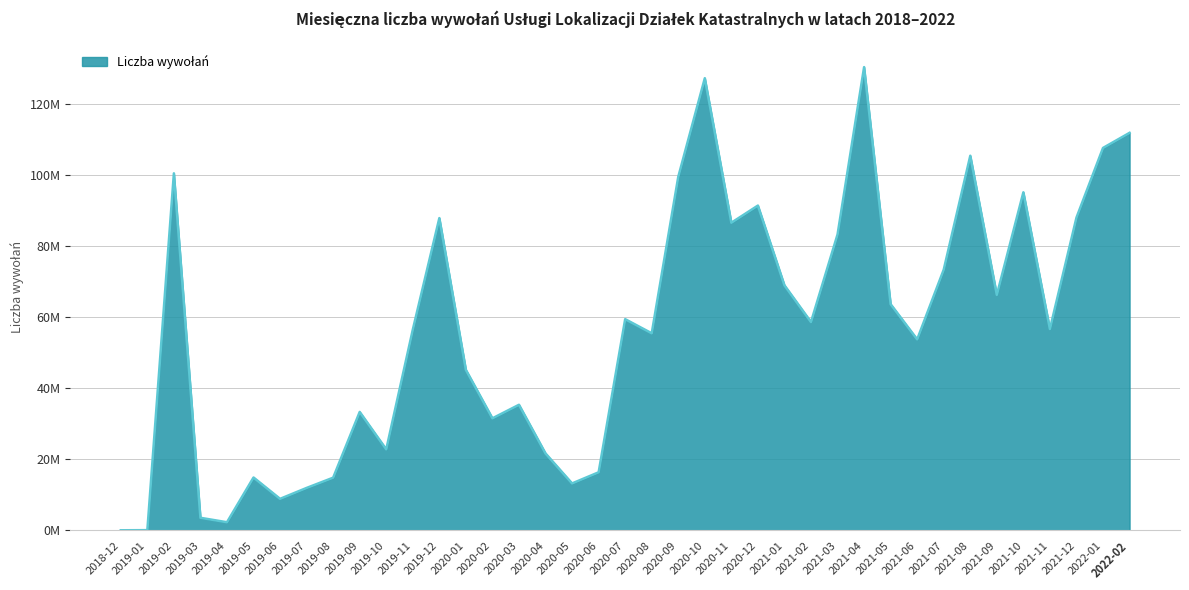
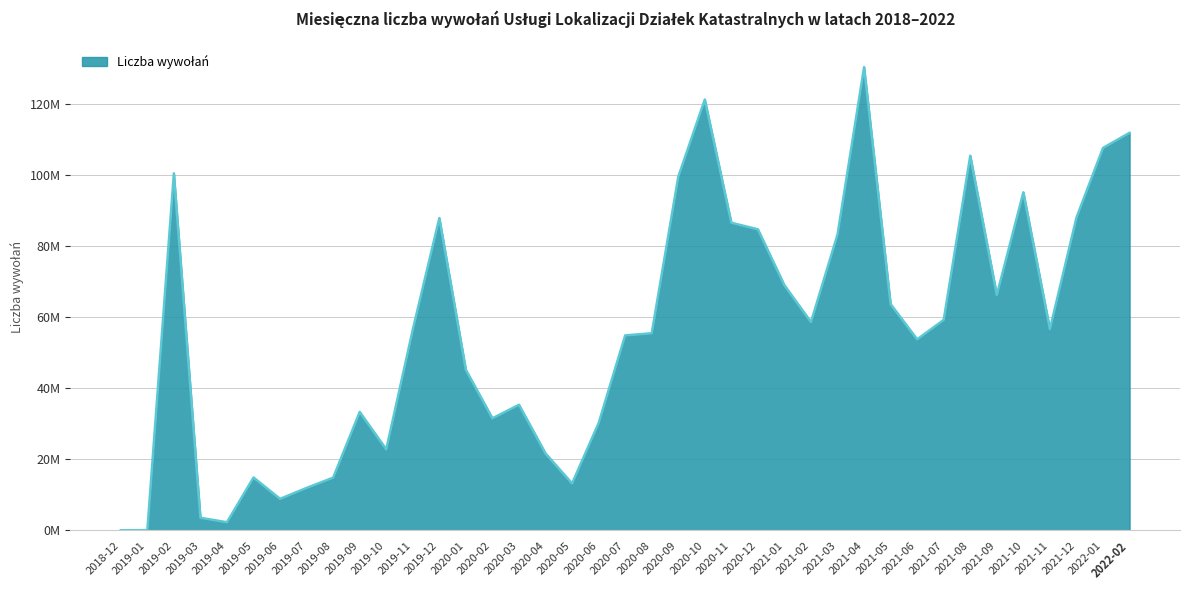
  {
    "2018-12": 0,
    "2019-01": 0,
    "2019-02": 101000000,
    "2019-03": 4000000,
    "2019-04": 2000000,
    "2019-05": 15000000,
    "2019-06": 9000000,
    "2019-07": 12000000,
    "2019-08": 15000000,
    "2019-09": 33000000,
    "2019-10": 23000000,
    "2019-11": 57000000,
    "2019-12": 88000000,
    "2020-01": 45000000,
    "2020-02": 32000000,
    "2020-03": 35000000,
    "2020-04": 22000000,
    "2020-05": 13000000,
-   "2020-06": 16000000,
-   "2020-07": 59000000,
+   "2020-06": 30000000,
+   "2020-07": 55000000,
    "2020-08": 56000000,
    "2020-09": 100000000,
-   "2020-10": 127000000,
+   "2020-10": 121000000,
    "2020-11": 87000000,
-   "2020-12": 91000000,
+   "2020-12": 85000000,
    "2021-01": 69000000,
    "2021-02": 59000000,
    "2021-03": 83000000,
    "2021-04": 130000000,
    "2021-05": 64000000,
    "2021-06": 54000000,
-   "2021-07": 73000000,
+   "2021-07": 59000000,
    "2021-08": 106000000,
    "2021-09": 66000000,
    "2021-10": 95000000,
    "2021-11": 57000000,
    "2021-12": 88000000,
    "2022-01": 108000000,
    "2022-02": 112000000
  }
